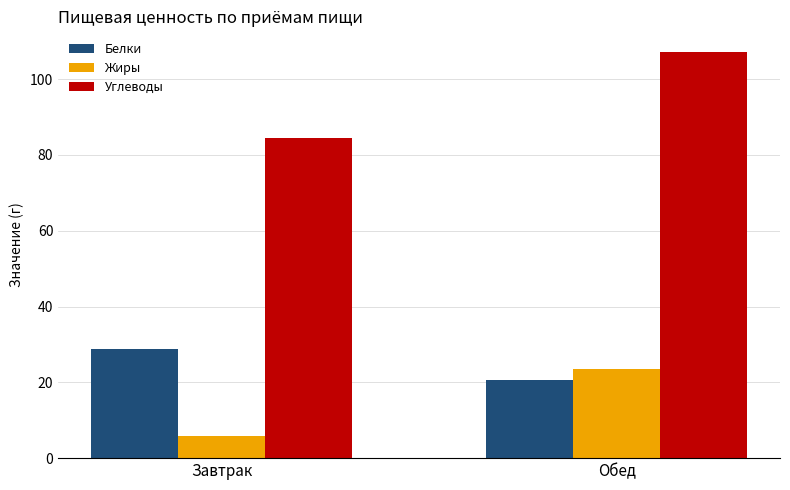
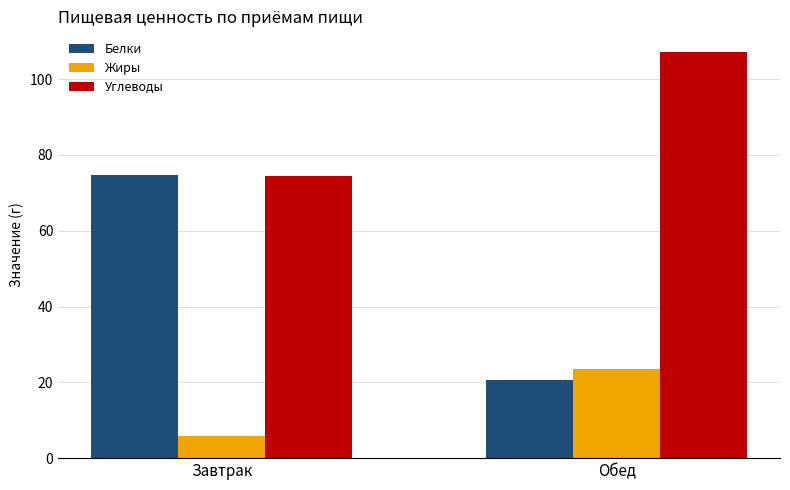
  {
    "Белки": {
-     "Завтрак": 29,
+     "Завтрак": 75,
      "Обед": 21
    },
    "Жиры": {
      "Завтрак": 6,
      "Обед": 23
    },
    "Углеводы": {
-     "Завтрак": 84,
+     "Завтрак": 74,
      "Обед": 107
    }
  }
